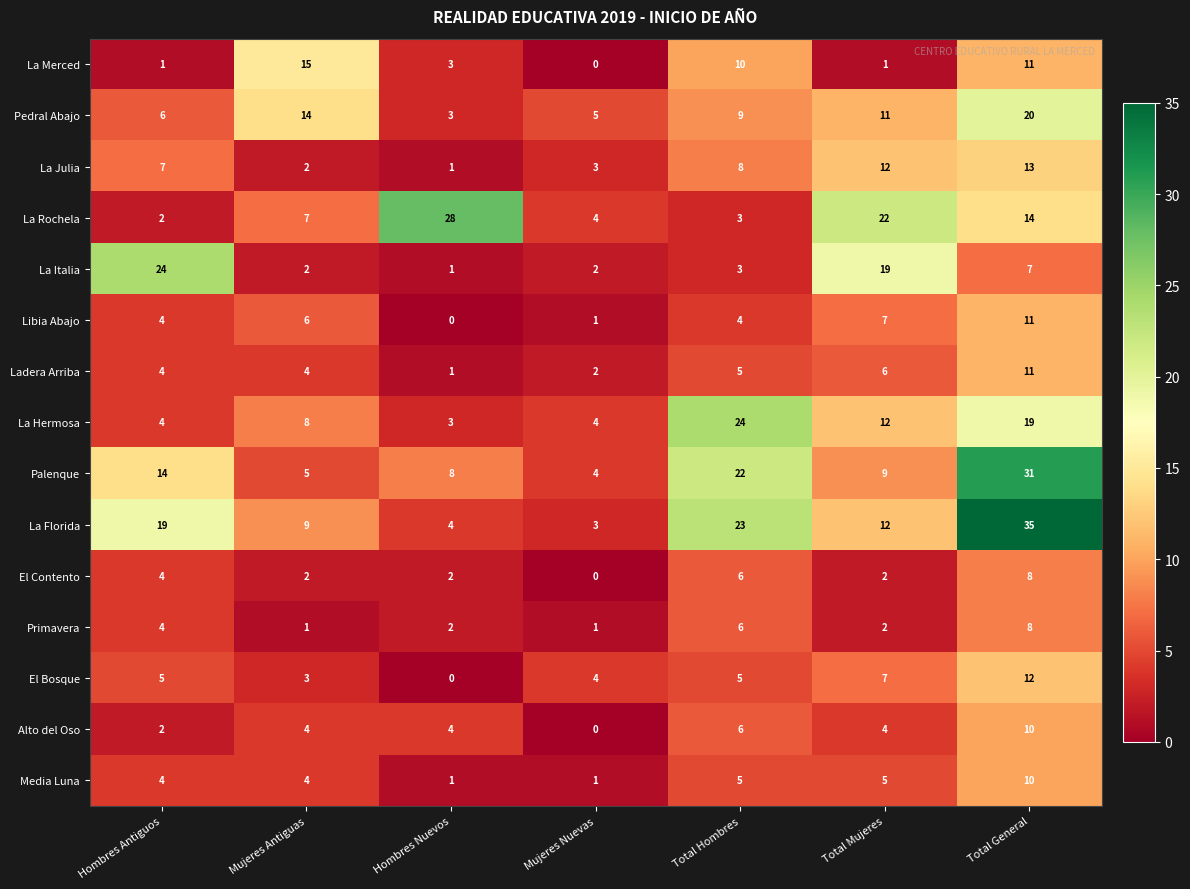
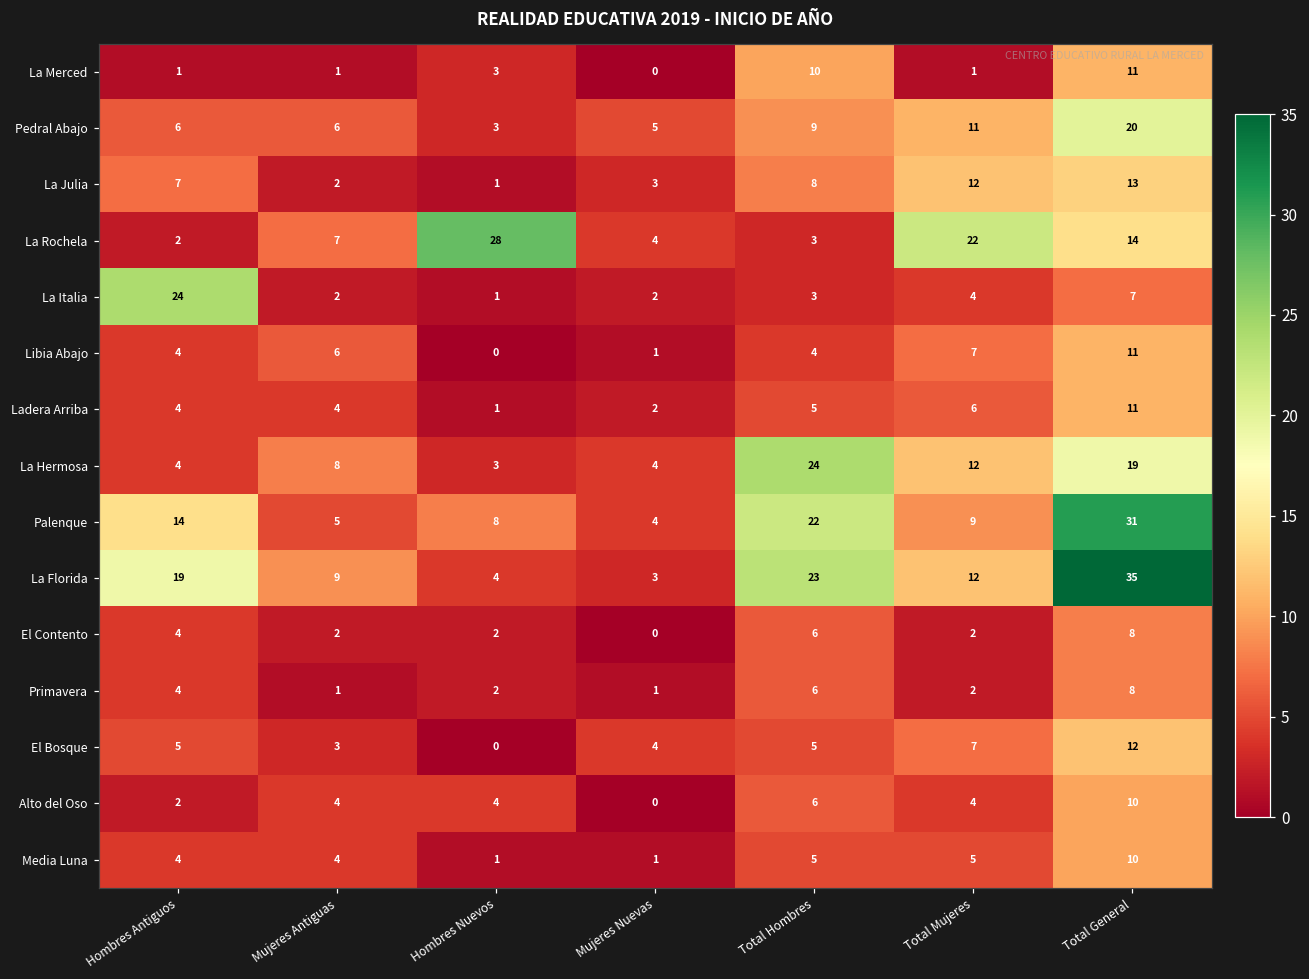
  {
    "La Merced": {
      "Hombres Antiguos": 1,
-     "Mujeres Antiguas": 15,
+     "Mujeres Antiguas": 1,
      "Hombres Nuevos": 3,
      "Mujeres Nuevas": 0,
      "Total Hombres": 10,
      "Total Mujeres": 1
    },
    "Pedral Abajo": {
      "Hombres Antiguos": 6,
-     "Mujeres Antiguas": 14,
+     "Mujeres Antiguas": 6,
      "Hombres Nuevos": 3,
      "Mujeres Nuevas": 5,
      "Total Hombres": 9,
      "Total Mujeres": 11,
      "Total General": 20
    },
    "La Julia": {
      "Hombres Antiguos": 7,
      "Mujeres Antiguas": 2,
      "Hombres Nuevos": 1,
      "Mujeres Nuevas": 3,
      "Total Hombres": 8,
      "Total Mujeres": 12,
      "Total General": 13
    },
    "La Rochela": {
      "Hombres Antiguos": 2,
      "Mujeres Antiguas": 7,
      "Hombres Nuevos": 28,
      "Mujeres Nuevas": 4,
      "Total Hombres": 3,
      "Total Mujeres": 22,
      "Total General": 14
    },
    "La Italia": {
      "Hombres Antiguos": 24,
      "Mujeres Antiguas": 2,
      "Hombres Nuevos": 1,
      "Mujeres Nuevas": 2,
      "Total Hombres": 3,
-     "Total Mujeres": 19,
+     "Total Mujeres": 4,
      "Total General": 7
    },
    "Libia Abajo": {
      "Hombres Antiguos": 4,
      "Mujeres Antiguas": 6,
      "Hombres Nuevos": 0,
      "Mujeres Nuevas": 1,
      "Total Hombres": 4,
      "Total Mujeres": 7,
      "Total General": 11
    },
    "Ladera Arriba": {
      "Hombres Antiguos": 4,
      "Mujeres Antiguas": 4,
      "Hombres Nuevos": 1,
      "Mujeres Nuevas": 2,
      "Total Hombres": 5,
      "Total Mujeres": 6,
      "Total General": 11
    },
    "La Hermosa": {
      "Hombres Antiguos": 4,
      "Mujeres Antiguas": 8,
      "Hombres Nuevos": 3,
      "Mujeres Nuevas": 4,
      "Total Hombres": 24,
      "Total Mujeres": 12,
      "Total General": 19
    },
    "Palenque": {
      "Hombres Antiguos": 14,
      "Mujeres Antiguas": 5,
      "Hombres Nuevos": 8,
      "Mujeres Nuevas": 4,
      "Total Hombres": 22,
      "Total Mujeres": 9,
      "Total General": 31
    },
    "La Florida": {
      "Hombres Antiguos": 19,
      "Mujeres Antiguas": 9,
      "Hombres Nuevos": 4,
      "Mujeres Nuevas": 3,
      "Total Hombres": 23,
      "Total Mujeres": 12,
      "Total General": 35
    },
    "El Contento": {
      "Hombres Antiguos": 4,
      "Mujeres Antiguas": 2,
      "Hombres Nuevos": 2,
      "Mujeres Nuevas": 0,
      "Total Hombres": 6,
      "Total Mujeres": 2,
      "Total General": 8
    },
    "Primavera": {
      "Hombres Antiguos": 4,
      "Mujeres Antiguas": 1,
      "Hombres Nuevos": 2,
      "Mujeres Nuevas": 1,
      "Total Hombres": 6,
      "Total Mujeres": 2,
      "Total General": 8
    },
    "El Bosque": {
      "Hombres Antiguos": 5,
      "Mujeres Antiguas": 3,
      "Hombres Nuevos": 0,
      "Mujeres Nuevas": 4,
      "Total Hombres": 5,
      "Total Mujeres": 7,
      "Total General": 12
    },
    "Alto del Oso": {
      "Hombres Antiguos": 2,
      "Mujeres Antiguas": 4,
      "Hombres Nuevos": 4,
      "Mujeres Nuevas": 0,
      "Total Hombres": 6,
      "Total Mujeres": 4,
      "Total General": 10
    },
    "Media Luna": {
      "Hombres Antiguos": 4,
      "Mujeres Antiguas": 4,
      "Hombres Nuevos": 1,
      "Mujeres Nuevas": 1,
      "Total Hombres": 5,
      "Total Mujeres": 5,
      "Total General": 10
    }
  }
